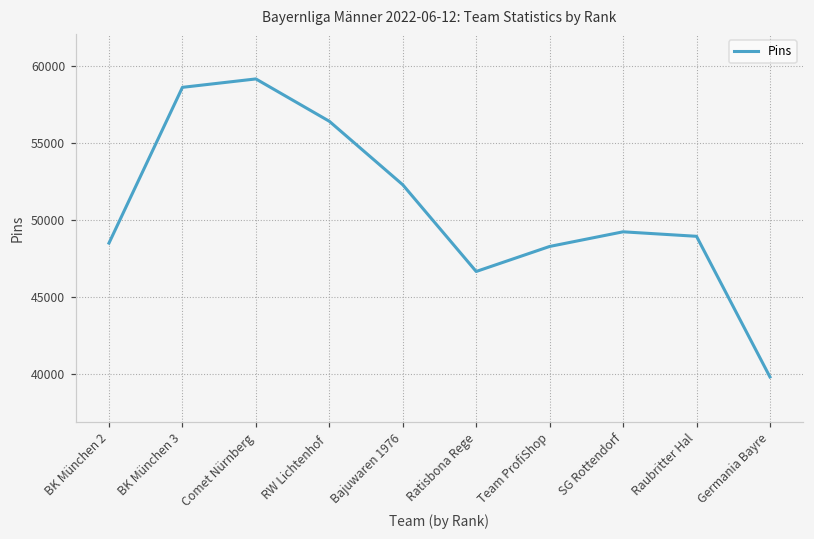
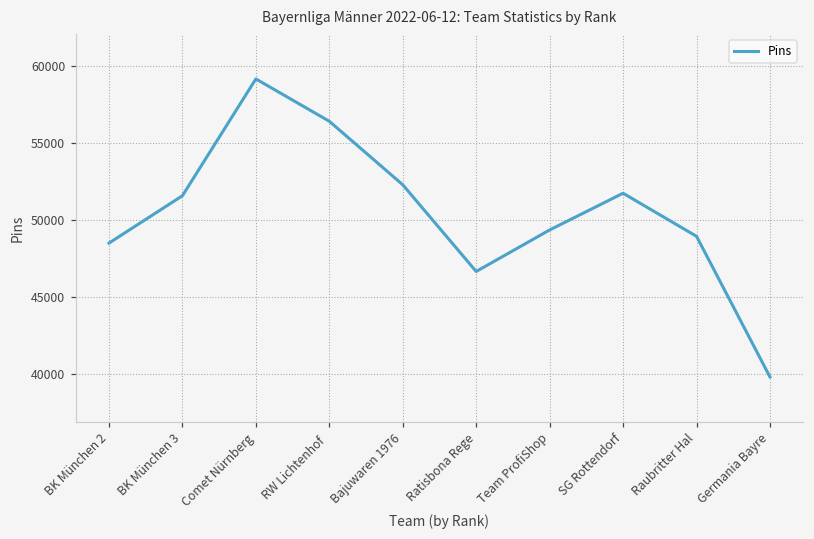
  {
    "BK München 2": 48500,
-   "BK München 3": 58600,
+   "BK München 3": 51600,
    "Comet Nürnberg": 59100,
    "RW Lichtenhof": 56400,
    "Bajuwaren 1976": 52300,
    "Ratisbona Rege": 46600,
-   "Team ProfiShop": 48300,
-   "SG Rottendorf": 49200,
+   "Team ProfiShop": 49300,
+   "SG Rottendorf": 51700,
    "Raubritter Hal": 48900,
    "Germania Bayre": 39800
  }
